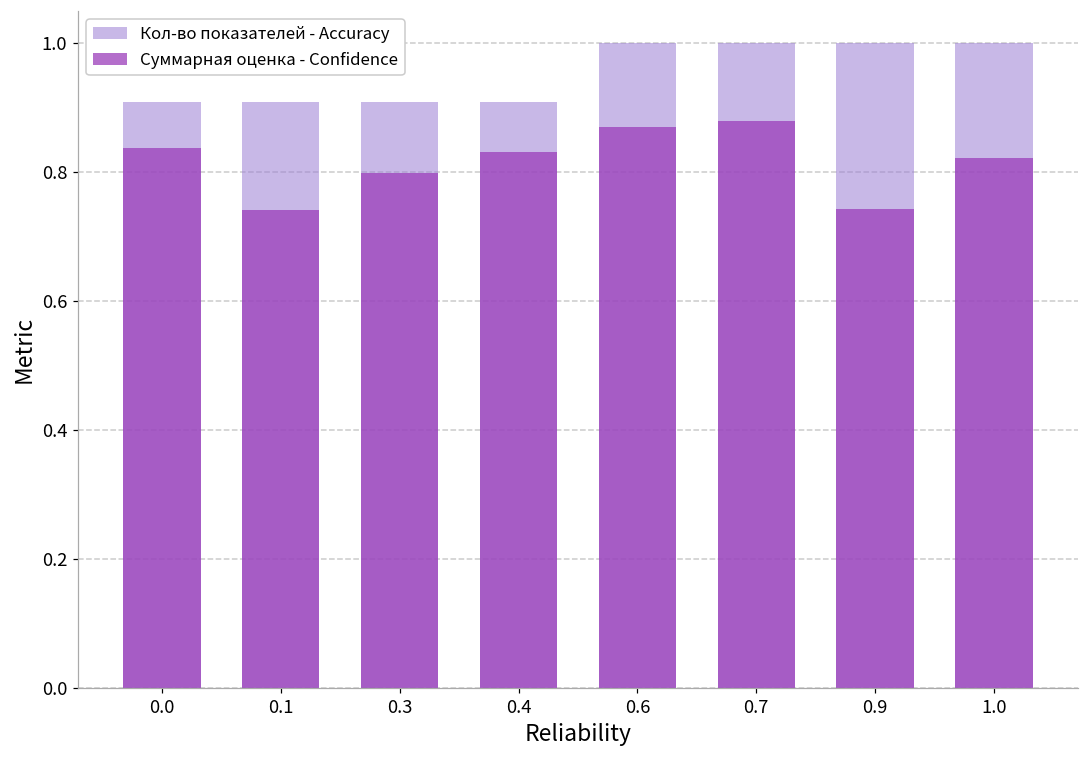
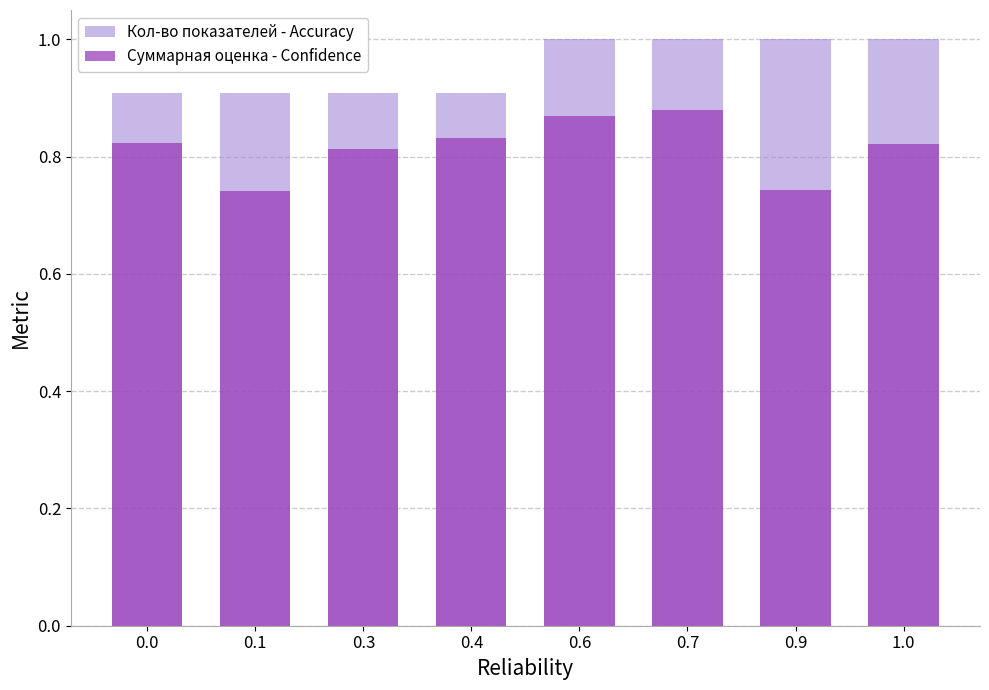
  {
    "Кол-во показателей - Accuracy": {
      "0.0": 0.91,
      "0.1": 0.91,
      "0.3": 0.91,
      "0.4": 0.91,
      "0.6": 1.00,
      "0.7": 1.00,
      "0.9": 1.00,
      "1.0": 1.00
    },
    "Суммарная оценка - Confidence": {
-     "0.0": 0.84,
-     "0.3": 0.80
+     "0.0": 0.82,
+     "0.3": 0.81
    }
  }
